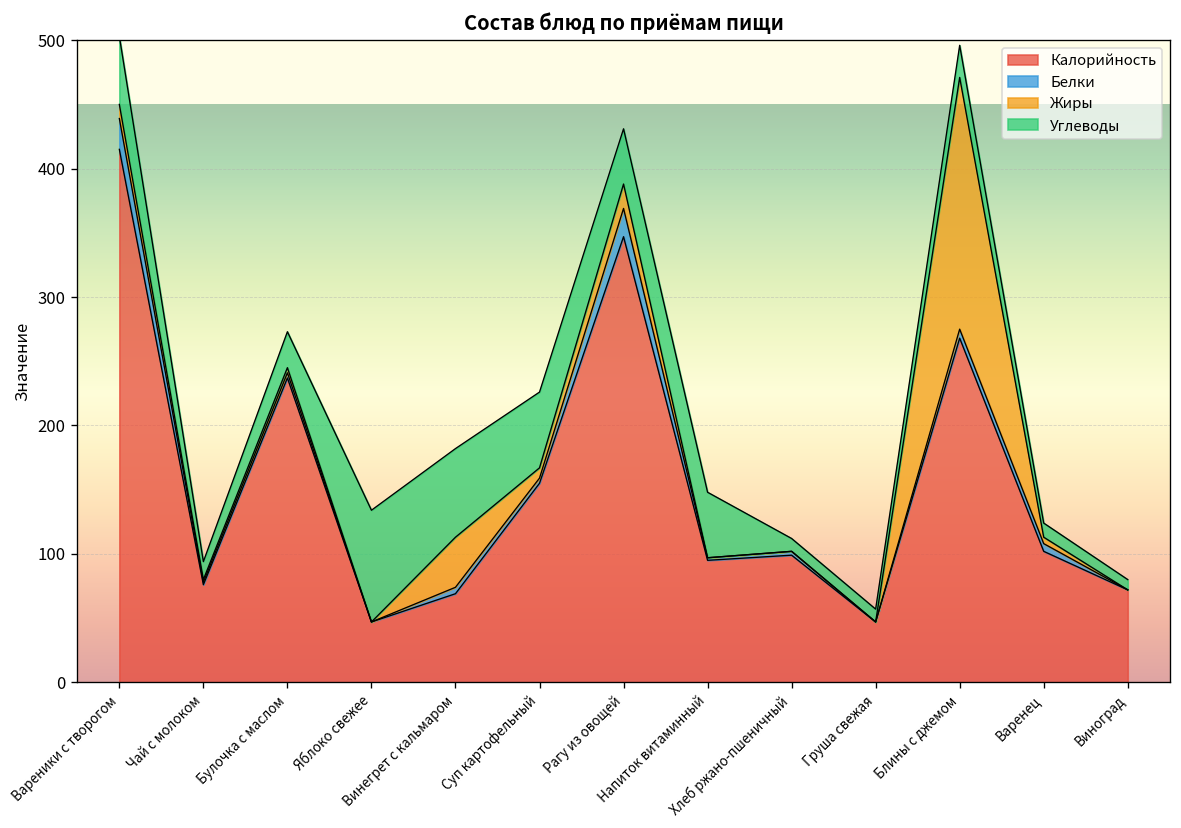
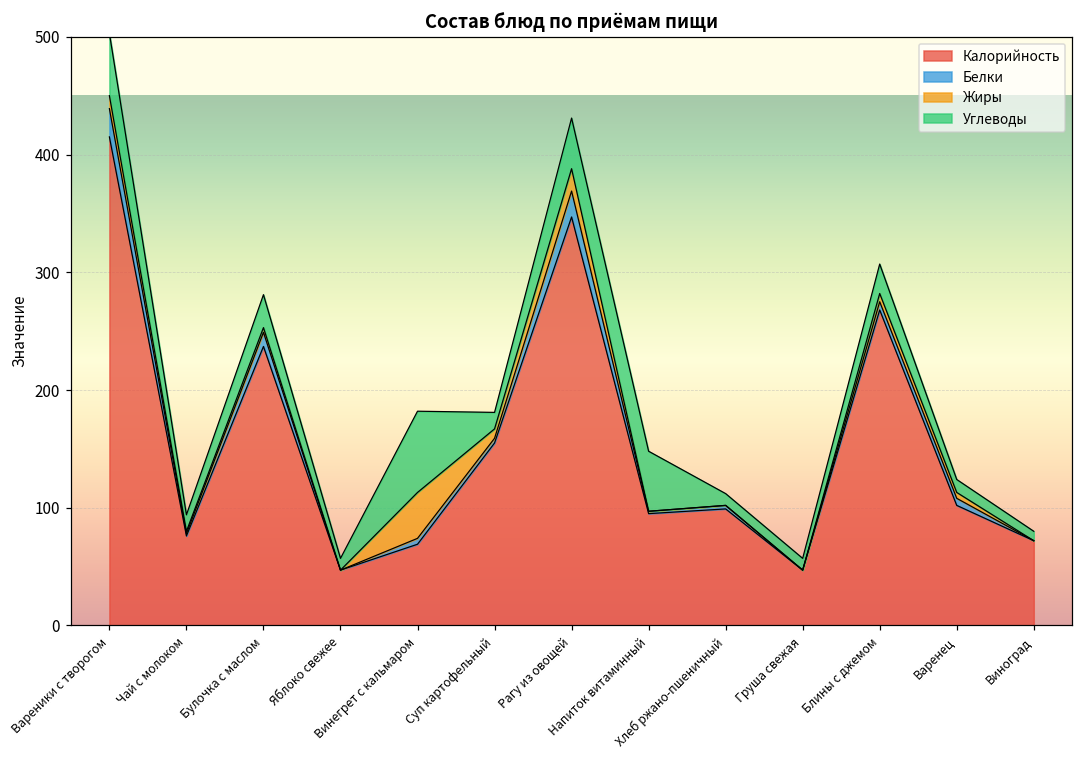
  {
    "Калорийность": {
      "Вареники с творогом": 415,
      "Булочка с маслом": 237,
      "Винегрет с кальмаром": 69,
      "Суп картофельный": 155,
      "Рагу из овощей": 347,
      "Хлеб ржано-пшеничный": 99,
      "Блины с джемом": 268,
      "Варенец": 102
    },
    "Белки": {
      "Вареники с творогом": 24,
-     "Булочка с маслом": 4,
+     "Булочка с маслом": 12,
      "Винегрет с кальмаром": 5,
      "Суп картофельный": 4,
      "Рагу из овощей": 22,
      "Блины с джемом": 7,
      "Варенец": 6
    },
    "Жиры": {
      "Вареники с творогом": 11,
      "Булочка с маслом": 4,
      "Винегрет с кальмаром": 39,
      "Суп картофельный": 8,
      "Рагу из овощей": 19,
-     "Блины с джемом": 196,
+     "Блины с джемом": 7,
      "Варенец": 5
    },
    "Углеводы": {
      "Чай с молоком": 14,
      "Булочка с маслом": 28,
-     "Яблоко свежее": 87,
+     "Яблоко свежее": 10,
      "Винегрет с кальмаром": 69,
-     "Суп картофельный": 59,
+     "Суп картофельный": 14,
      "Рагу из овощей": 43,
      "Напиток витаминный": 51,
      "Хлеб ржано-пшеничный": 10,
      "Груша свежая": 10,
      "Блины с джемом": 25,
      "Варенец": 11,
      "Виноград": 8
    }
  }
